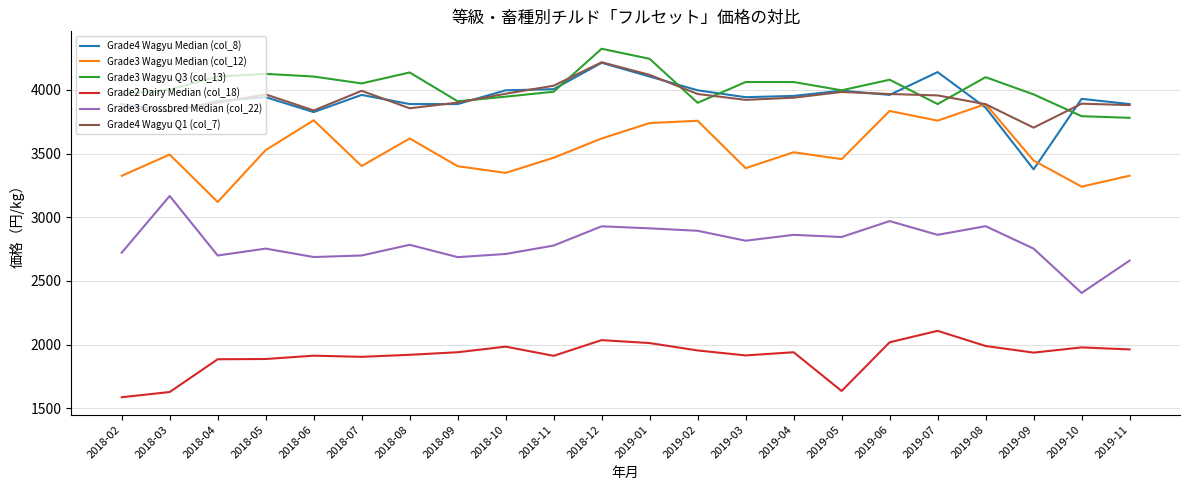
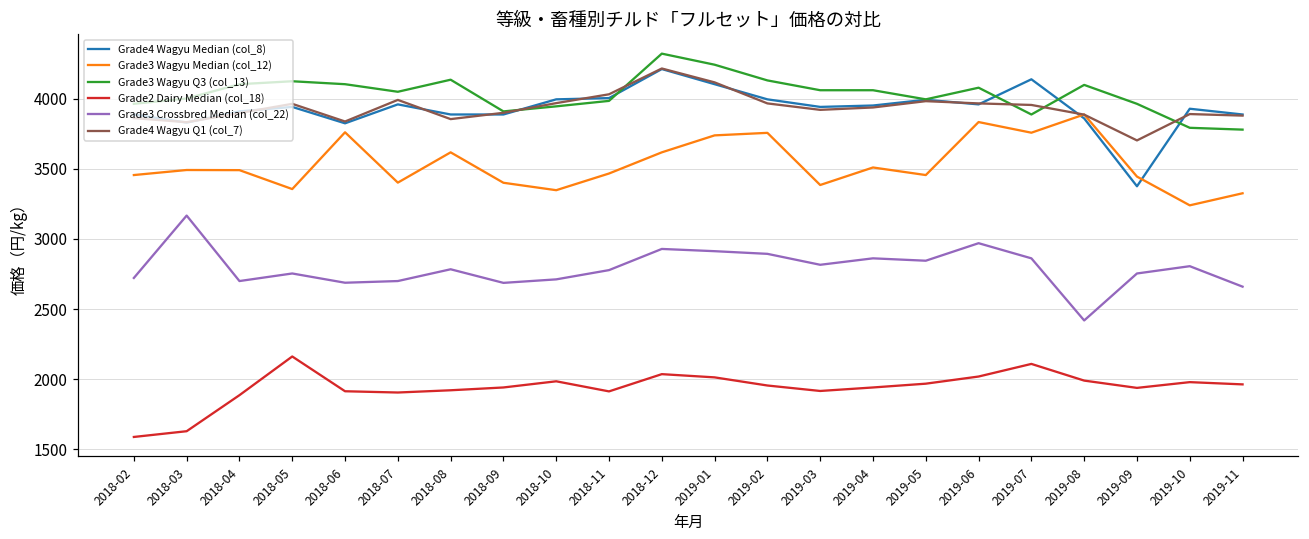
  {
    "Grade4 Wagyu Median (col_8)": {
      "2018-07": 3960,
      "2018-08": 3890,
      "2018-10": 4000,
      "2019-02": 4000,
      "2019-03": 3940,
      "2019-07": 4140,
      "2019-08": 3860,
      "2019-09": 3380,
      "2019-10": 3930
    },
    "Grade3 Wagyu Median (col_12)": {
-     "2018-02": 3330,
+     "2018-02": 3460,
      "2018-03": 3490,
-     "2018-04": 3120,
-     "2018-05": 3530,
+     "2018-04": 3490,
+     "2018-05": 3360,
      "2018-06": 3760,
      "2018-07": 3400,
      "2018-08": 3620,
      "2018-09": 3400,
      "2018-10": 3350,
      "2018-11": 3470,
      "2018-12": 3620,
      "2019-01": 3740,
      "2019-02": 3760,
      "2019-03": 3390,
      "2019-04": 3510,
      "2019-05": 3460,
      "2019-06": 3830,
      "2019-07": 3760,
      "2019-09": 3450,
      "2019-10": 3240,
      "2019-11": 3330
    },
    "Grade3 Wagyu Q3 (col_13)": {
      "2018-06": 4100,
      "2018-07": 4050,
      "2018-08": 4140,
      "2018-10": 3950,
      "2018-12": 4320,
      "2019-01": 4240,
-     "2019-02": 3900,
+     "2019-02": 4130,
      "2019-03": 4060,
      "2019-04": 4060,
      "2019-06": 4080,
      "2019-07": 3890,
      "2019-08": 4100,
      "2019-09": 3960,
      "2019-10": 3790,
      "2019-11": 3780
    },
    "Grade2 Dairy Median (col_18)": {
      "2018-02": 1590,
      "2018-03": 1630,
      "2018-04": 1890,
-     "2018-05": 1890,
+     "2018-05": 2160,
      "2018-06": 1910,
      "2018-07": 1910,
      "2018-08": 1920,
      "2018-09": 1940,
      "2018-10": 1990,
      "2018-11": 1910,
      "2018-12": 2040,
      "2019-01": 2010,
      "2019-02": 1960,
      "2019-03": 1920,
      "2019-04": 1940,
-     "2019-05": 1640,
+     "2019-05": 1970,
      "2019-06": 2020,
      "2019-07": 2110,
      "2019-08": 1990,
      "2019-09": 1940,
      "2019-10": 1980,
      "2019-11": 1960
    },
    "Grade3 Crossbred Median (col_22)": {
      "2018-02": 2720,
      "2018-03": 3170,
      "2018-04": 2700,
      "2018-05": 2750,
      "2018-06": 2690,
      "2018-07": 2700,
      "2018-08": 2780,
      "2018-09": 2690,
      "2018-10": 2710,
      "2018-11": 2780,
      "2018-12": 2930,
      "2019-01": 2910,
      "2019-02": 2890,
      "2019-03": 2820,
      "2019-04": 2860,
      "2019-05": 2850,
      "2019-06": 2970,
      "2019-07": 2860,
-     "2019-08": 2930,
+     "2019-08": 2420,
      "2019-09": 2750,
-     "2019-10": 2410,
+     "2019-10": 2810,
      "2019-11": 2660
    },
    "Grade4 Wagyu Q1 (col_7)": {
      "2018-07": 3990,
      "2018-08": 3860,
      "2018-10": 3970,
      "2018-11": 4030,
      "2019-02": 3970,
      "2019-03": 3920,
      "2019-07": 3960,
      "2019-09": 3700,
      "2019-10": 3890
    }
  }
